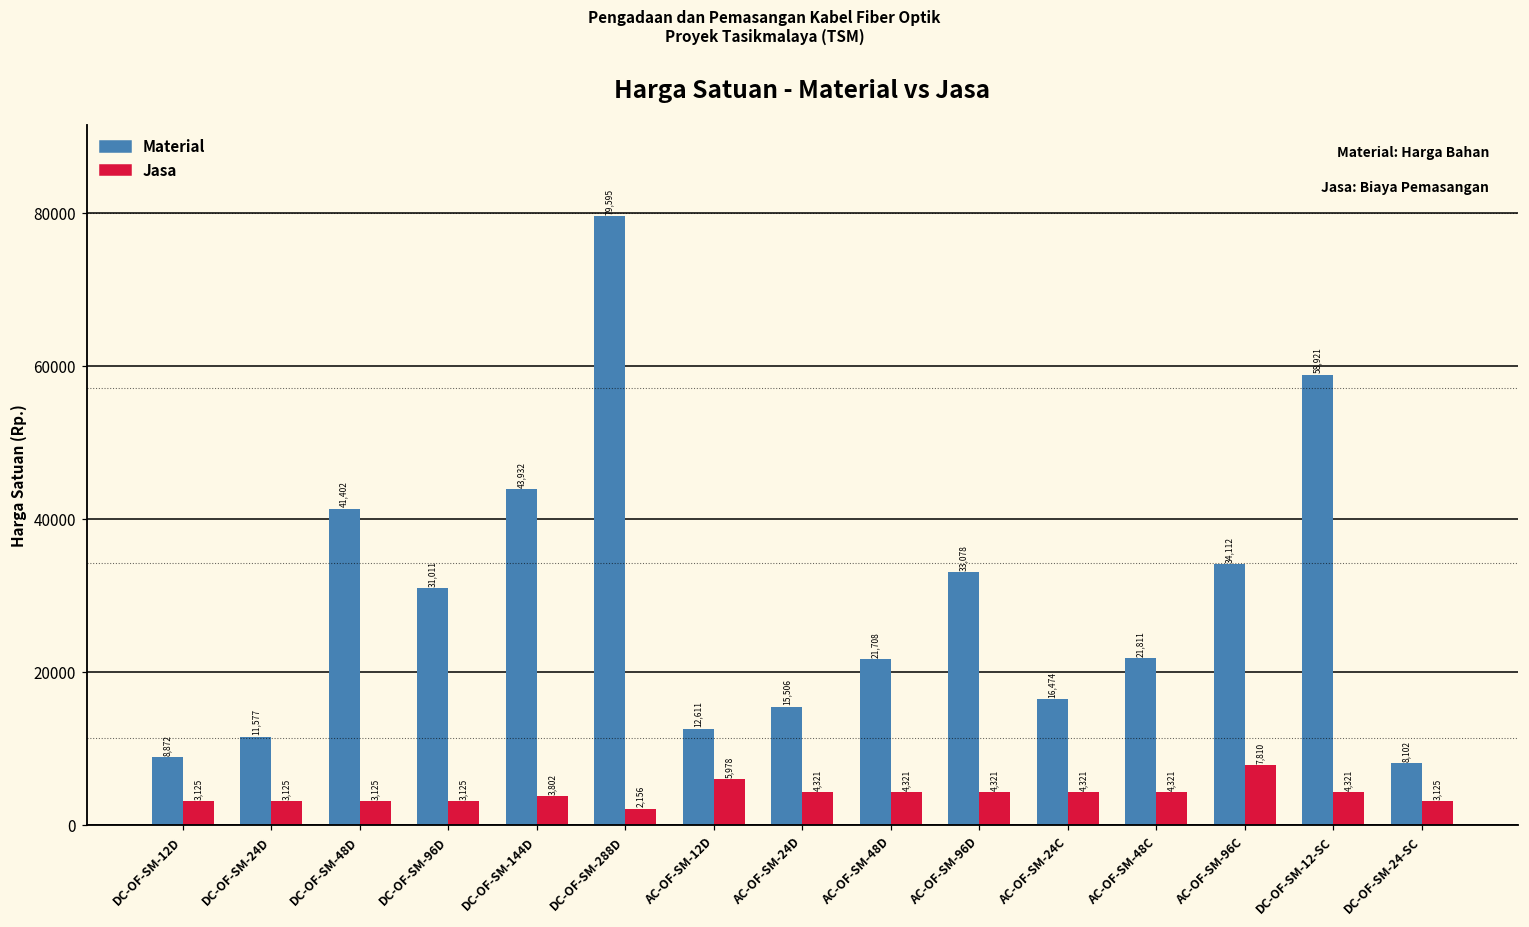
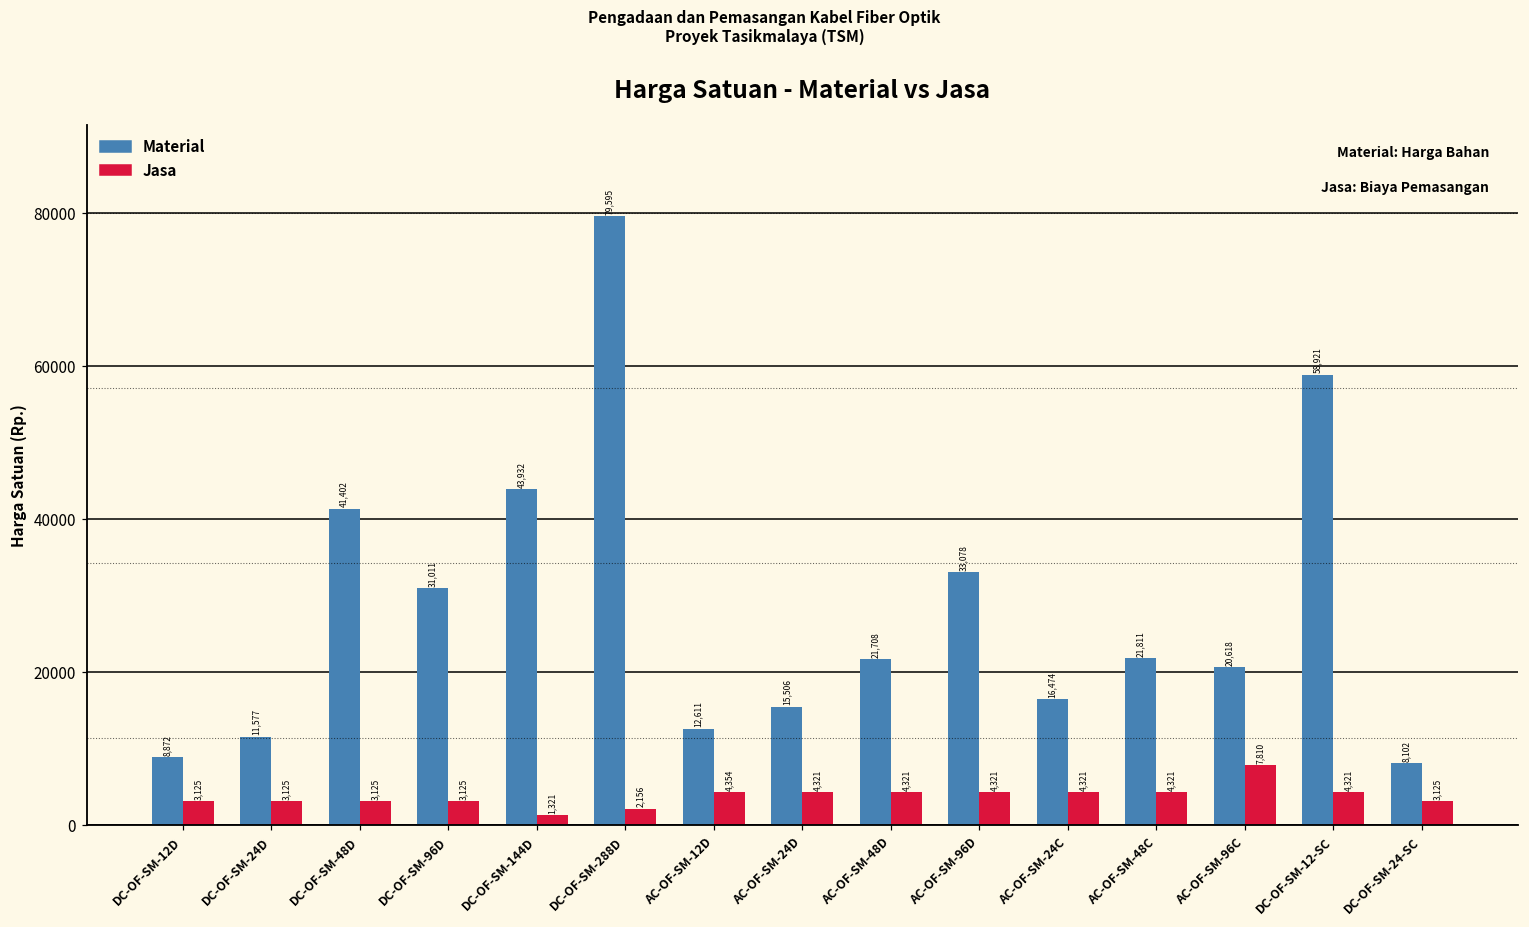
  {
    "Material": {
      "DC-OF-SM-12D": "8,872",
      "DC-OF-SM-24D": "11,577",
      "DC-OF-SM-48D": "41,402",
      "DC-OF-SM-96D": "31,011",
      "DC-OF-SM-144D": "43,932",
      "DC-OF-SM-288D": "79,595",
      "AC-OF-SM-12D": "12,611",
      "AC-OF-SM-24D": "15,506",
      "AC-OF-SM-48D": "21,708",
      "AC-OF-SM-96D": "33,078",
      "AC-OF-SM-24C": "16,474",
      "AC-OF-SM-48C": "21,811",
-     "AC-OF-SM-96C": "34,112",
+     "AC-OF-SM-96C": "20,618",
      "DC-OF-SM-12-SC": "58,921",
      "DC-OF-SM-24-SC": "8,102"
    },
    "Jasa": {
      "DC-OF-SM-12D": "3,125",
      "DC-OF-SM-24D": "3,125",
      "DC-OF-SM-48D": "3,125",
      "DC-OF-SM-96D": "3,125",
-     "DC-OF-SM-144D": "3,802",
+     "DC-OF-SM-144D": "1,321",
      "DC-OF-SM-288D": "2,156",
-     "AC-OF-SM-12D": "5,978",
+     "AC-OF-SM-12D": "4,354",
      "AC-OF-SM-24D": "4,321",
      "AC-OF-SM-48D": "4,321",
      "AC-OF-SM-96D": "4,321",
      "AC-OF-SM-24C": "4,321",
      "AC-OF-SM-48C": "4,321",
      "AC-OF-SM-96C": "7,810",
      "DC-OF-SM-12-SC": "4,321",
      "DC-OF-SM-24-SC": "3,125"
    }
  }
